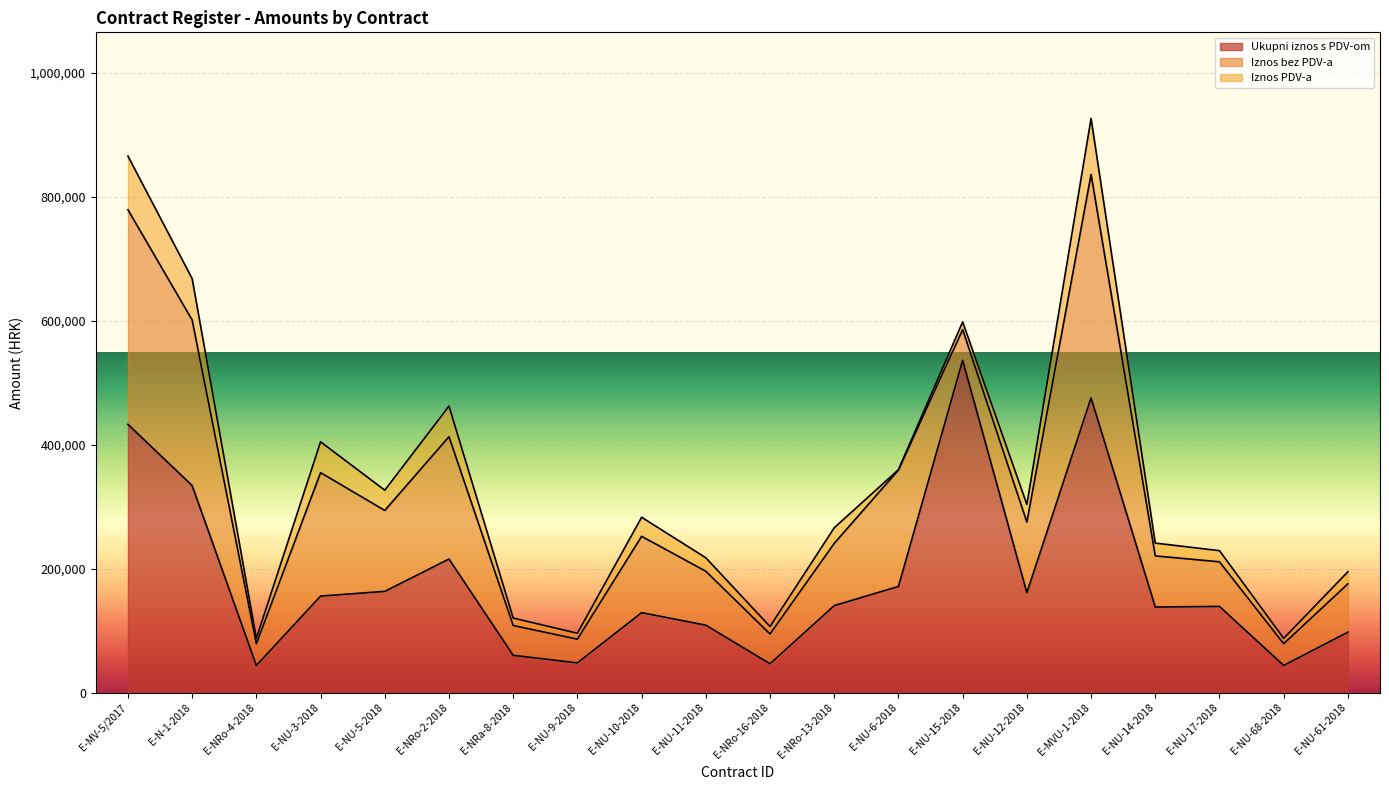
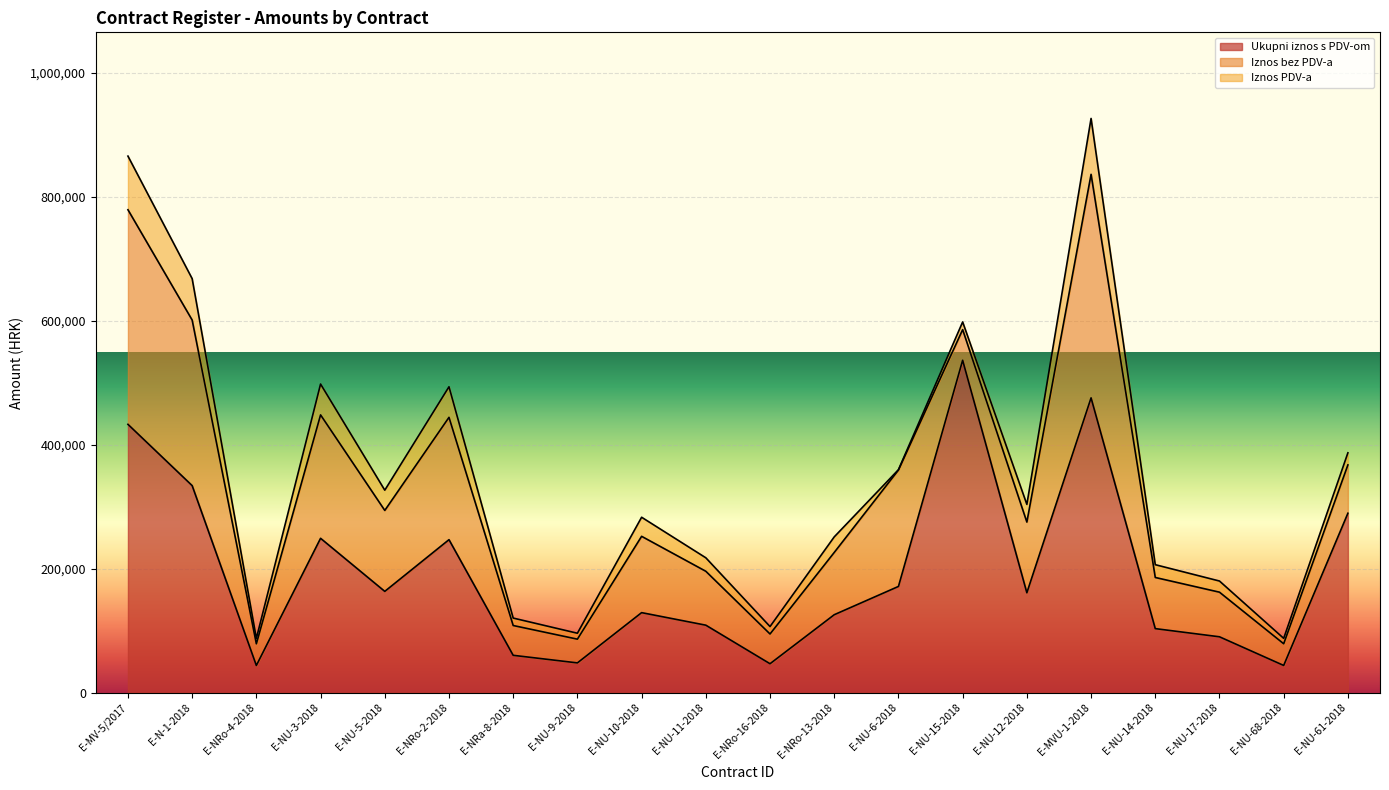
  {
    "Ukupni iznos s PDV-om": {
      "E-MV-5/2017": "430,000",
      "E-N-1-2018": "330,000",
      "E-NRo-4-2018": "40,000",
-     "E-NU-3-2018": "160,000",
+     "E-NU-3-2018": "250,000",
      "E-NU-5-2018": "160,000",
-     "E-NRo-2-2018": "220,000",
+     "E-NRo-2-2018": "250,000",
      "E-NRa-8-2018": "60,000",
      "E-NU-9-2018": "50,000",
      "E-NU-10-2018": "130,000",
      "E-NU-11-2018": "110,000",
      "E-NRo-16-2018": "50,000",
-     "E-NRo-13-2018": "140,000",
+     "E-NRo-13-2018": "130,000",
      "E-NU-6-2018": "170,000",
      "E-NU-15-2018": "540,000",
      "E-NU-12-2018": "160,000",
      "E-MVU-1-2018": "480,000",
-     "E-NU-14-2018": "140,000",
-     "E-NU-17-2018": "140,000",
+     "E-NU-14-2018": "100,000",
+     "E-NU-17-2018": "90,000",
      "E-NU-68-2018": "40,000",
-     "E-NU-61-2018": "100,000"
+     "E-NU-61-2018": "290,000"
    }
  }
